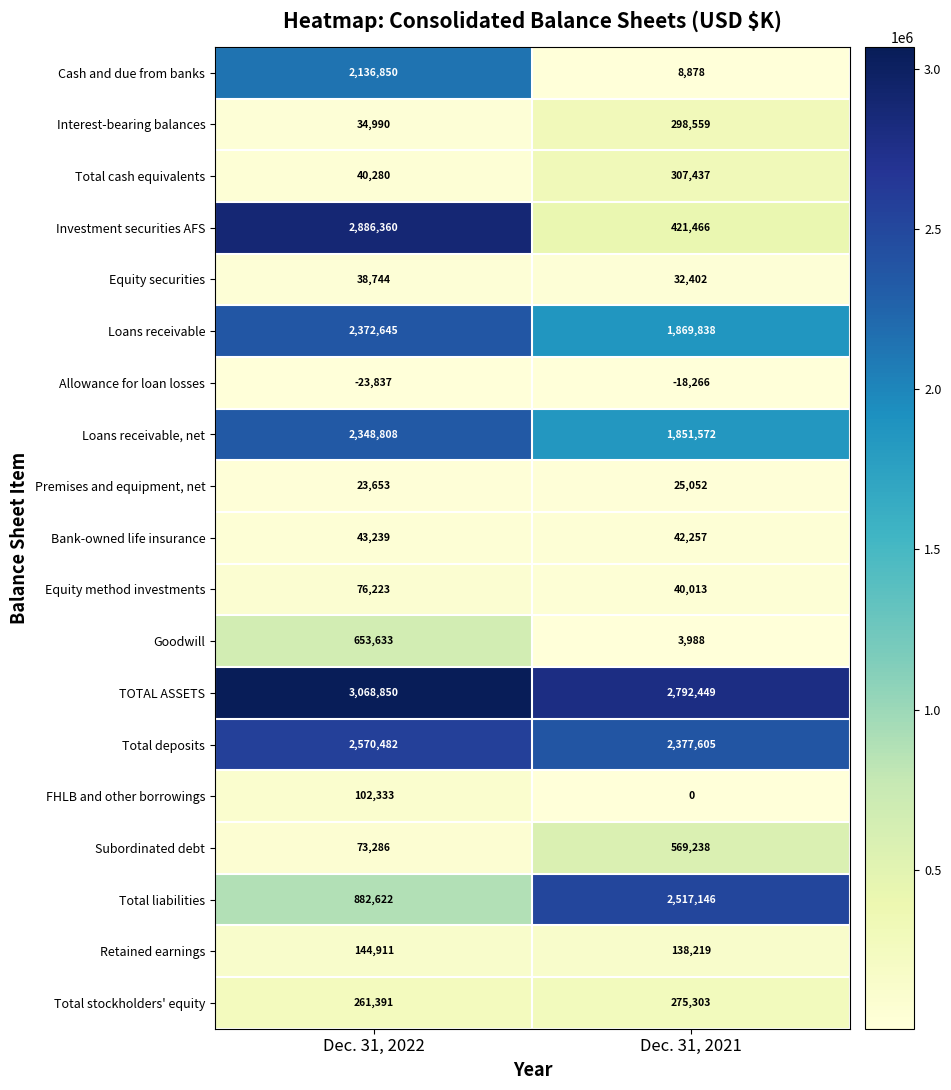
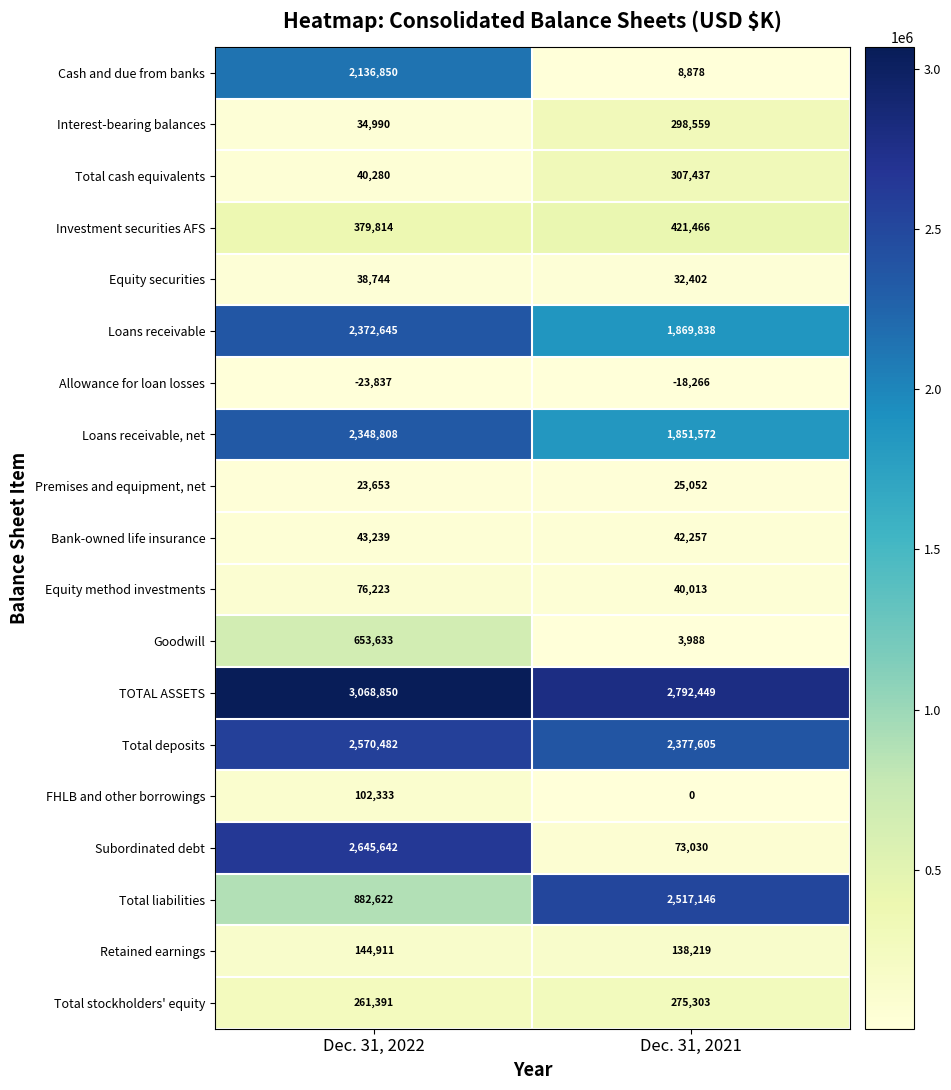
  {
    "Cash and due from banks": {
      "Dec. 31, 2022": "2,136,850",
      "Dec. 31, 2021": "8,878"
    },
    "Interest-bearing balances": {
      "Dec. 31, 2022": "34,990",
      "Dec. 31, 2021": "298,559"
    },
    "Total cash equivalents": {
      "Dec. 31, 2022": "40,280",
      "Dec. 31, 2021": "307,437"
    },
    "Investment securities AFS": {
-     "Dec. 31, 2022": "2,886,360",
+     "Dec. 31, 2022": "379,814",
      "Dec. 31, 2021": "421,466"
    },
    "Equity securities": {
      "Dec. 31, 2022": "38,744",
      "Dec. 31, 2021": "32,402"
    },
    "Loans receivable": {
      "Dec. 31, 2022": "2,372,645",
      "Dec. 31, 2021": "1,869,838"
    },
    "Allowance for loan losses": {
      "Dec. 31, 2022": "-23,837",
      "Dec. 31, 2021": "-18,266"
    },
    "Loans receivable, net": {
      "Dec. 31, 2022": "2,348,808",
      "Dec. 31, 2021": "1,851,572"
    },
    "Premises and equipment, net": {
      "Dec. 31, 2022": "23,653",
      "Dec. 31, 2021": "25,052"
    },
    "Bank-owned life insurance": {
      "Dec. 31, 2022": "43,239",
      "Dec. 31, 2021": "42,257"
    },
    "Equity method investments": {
      "Dec. 31, 2022": "76,223",
      "Dec. 31, 2021": "40,013"
    },
    "Goodwill": {
      "Dec. 31, 2022": "653,633",
      "Dec. 31, 2021": "3,988"
    },
    "TOTAL ASSETS": {
      "Dec. 31, 2022": "3,068,850",
      "Dec. 31, 2021": "2,792,449"
    },
    "Total deposits": {
      "Dec. 31, 2022": "2,570,482",
      "Dec. 31, 2021": "2,377,605"
    },
    "FHLB and other borrowings": {
      "Dec. 31, 2022": "102,333",
      "Dec. 31, 2021": "0"
    },
    "Subordinated debt": {
-     "Dec. 31, 2022": "73,286",
-     "Dec. 31, 2021": "569,238"
+     "Dec. 31, 2022": "2,645,642",
+     "Dec. 31, 2021": "73,030"
    },
    "Total liabilities": {
      "Dec. 31, 2022": "882,622",
      "Dec. 31, 2021": "2,517,146"
    },
    "Retained earnings": {
      "Dec. 31, 2022": "144,911",
      "Dec. 31, 2021": "138,219"
    },
    "Total stockholders' equity": {
      "Dec. 31, 2022": "261,391",
      "Dec. 31, 2021": "275,303"
    }
  }
